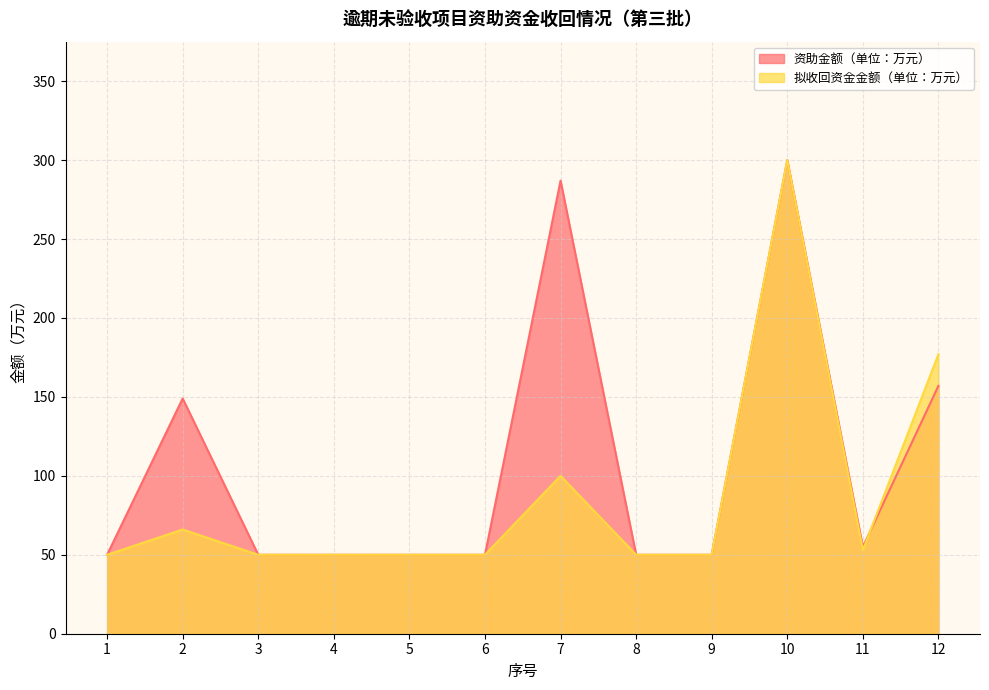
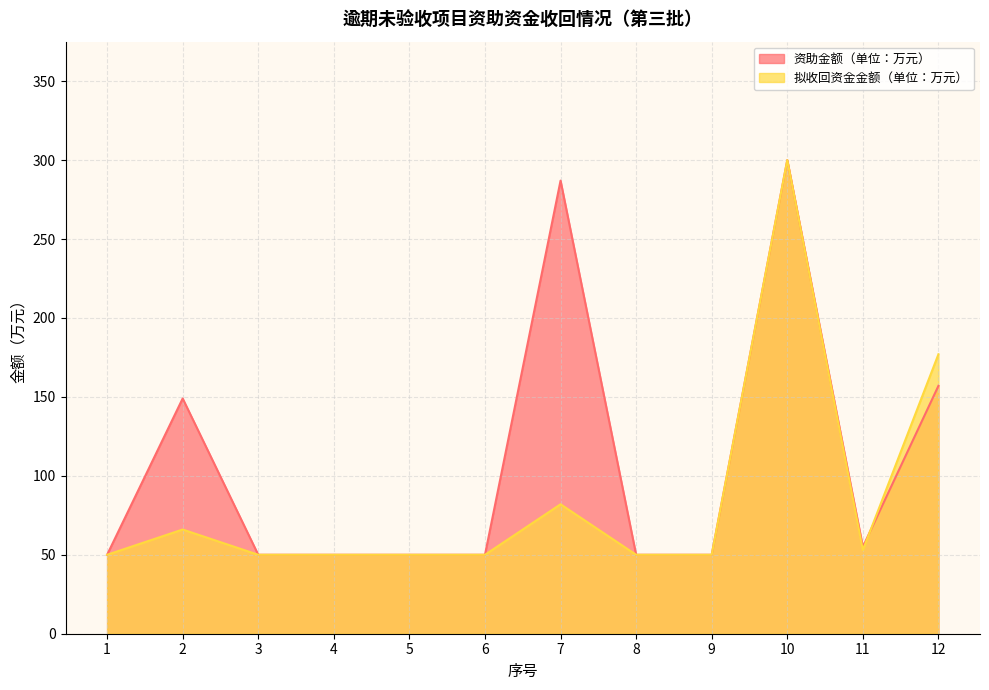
  {
    "资助金额（单位：万元）": {
      "2": 149,
      "7": 287,
      "11": 55,
      "12": 157
    },
    "拟收回资金金额（单位：万元）": {
      "2": 66,
-     "7": 100,
+     "7": 82,
      "11": 53,
      "12": 177
    }
  }
